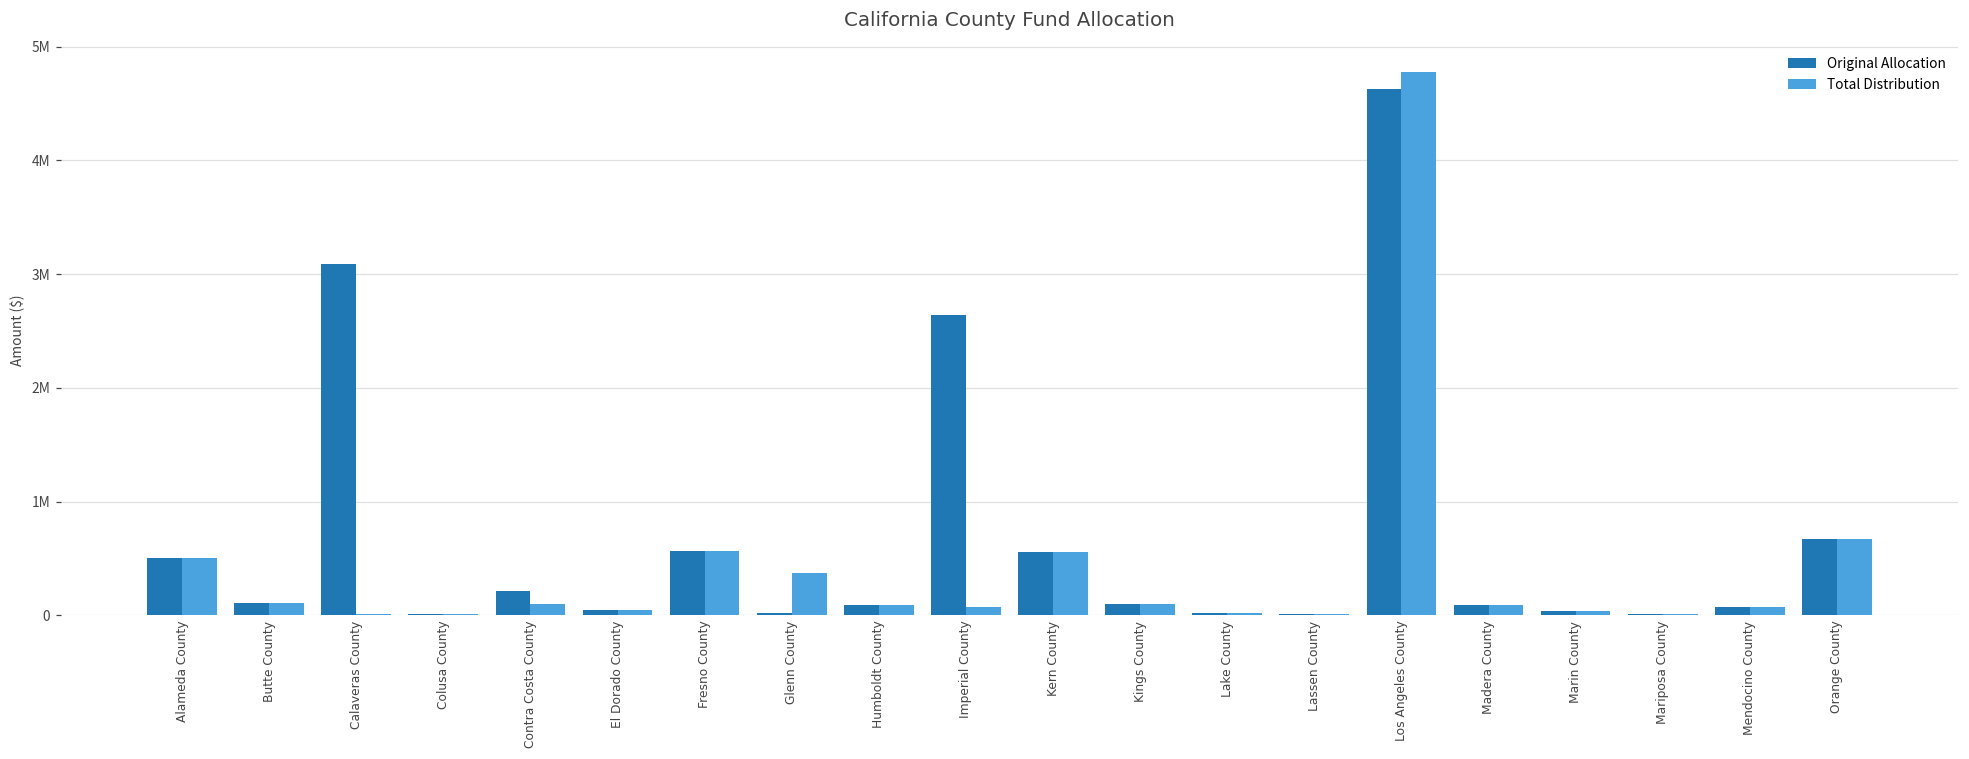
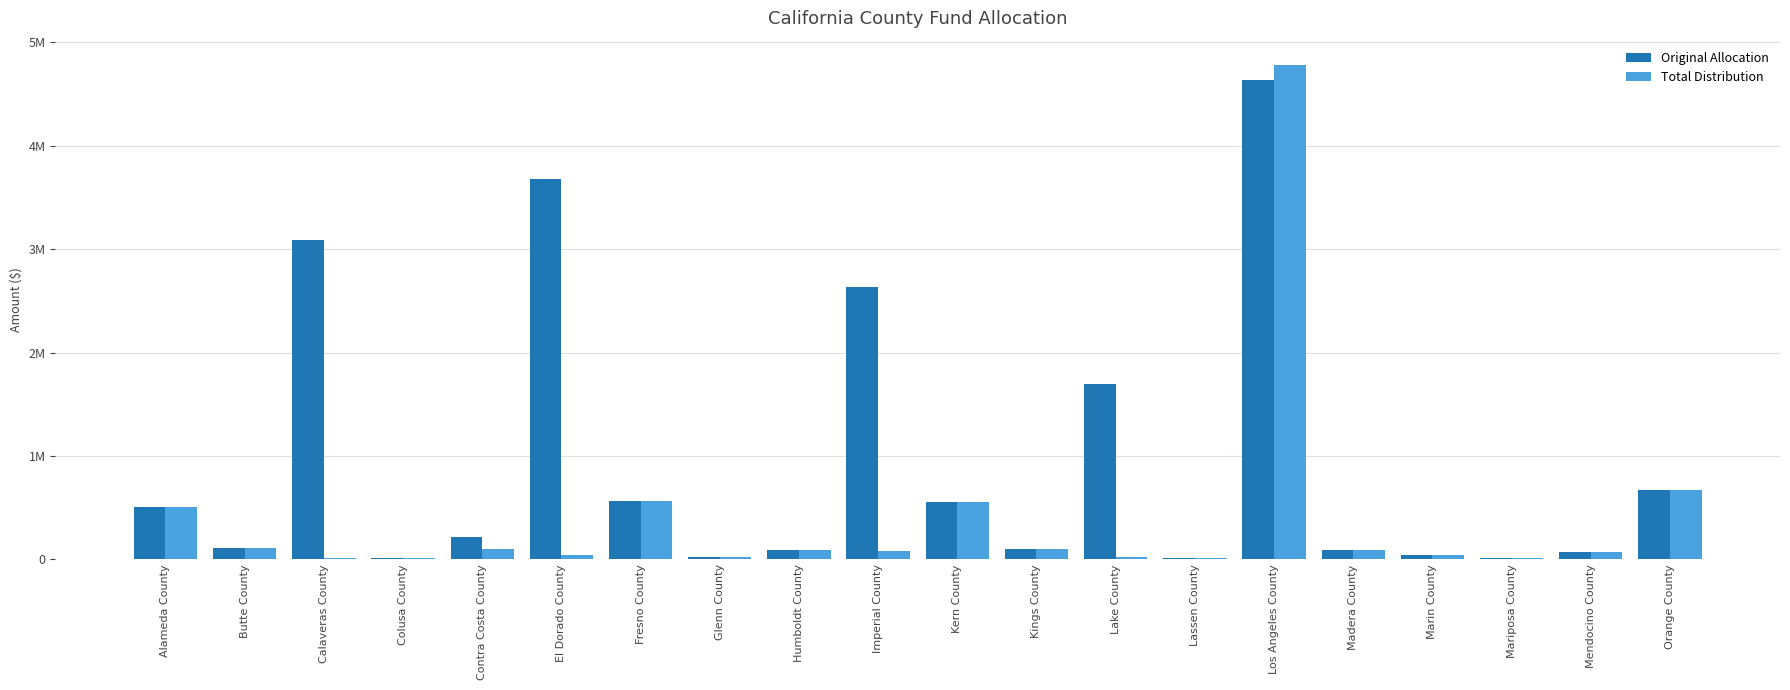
  {
    "Original Allocation": {
      "Alameda County": 510000,
      "Butte County": 110000,
      "Calaveras County": 3090000,
      "Contra Costa County": 210000,
-     "El Dorado County": 40000,
+     "El Dorado County": 3680000,
      "Fresno County": 570000,
      "Humboldt County": 90000,
      "Imperial County": 2640000,
      "Kern County": 560000,
      "Kings County": 100000,
-     "Lake County": 20000,
+     "Lake County": 1700000,
      "Los Angeles County": 4630000,
      "Madera County": 90000,
      "Marin County": 40000,
      "Mendocino County": 70000,
      "Orange County": 670000
    },
    "Total Distribution": {
      "Alameda County": 510000,
      "Butte County": 110000,
      "Contra Costa County": 100000,
      "El Dorado County": 40000,
      "Fresno County": 570000,
-     "Glenn County": 380000,
+     "Glenn County": 20000,
      "Humboldt County": 90000,
      "Imperial County": 80000,
      "Kern County": 560000,
      "Kings County": 100000,
      "Los Angeles County": 4780000,
      "Madera County": 90000,
      "Marin County": 40000,
      "Mendocino County": 70000,
      "Orange County": 670000
    }
  }
